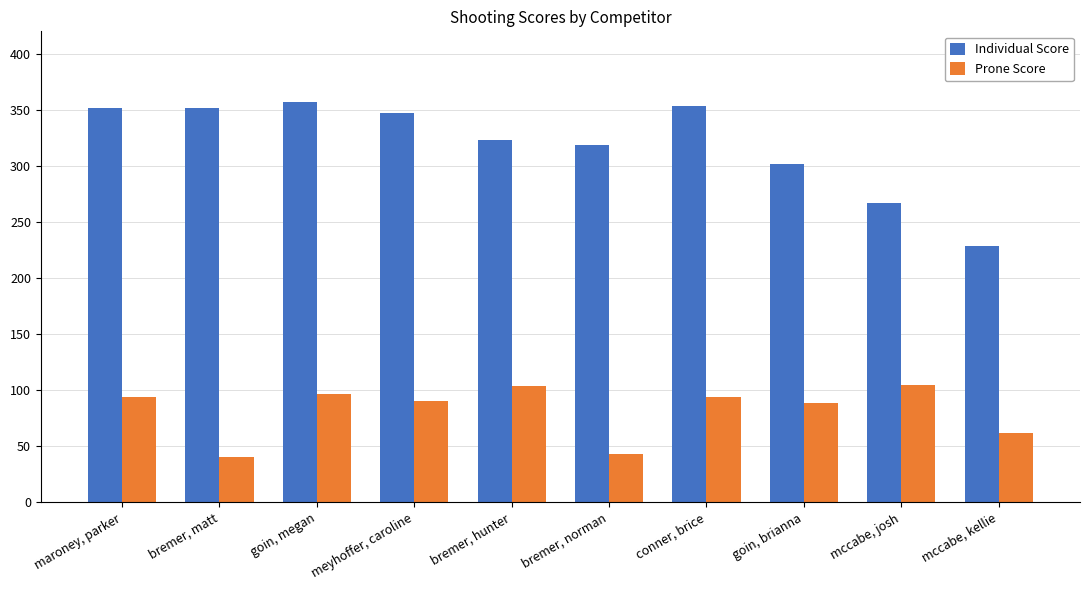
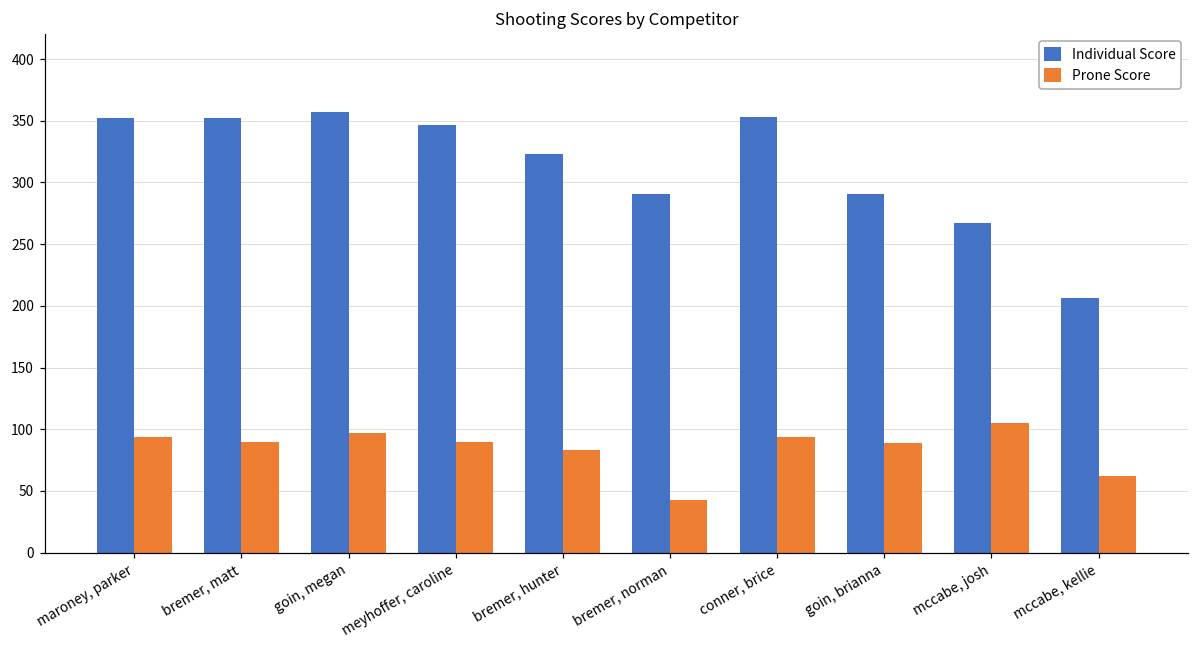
  {
    "Individual Score": {
      "maroney, parker": 352,
      "bremer, matt": 352,
      "goin, megan": 357,
      "meyhoffer, caroline": 347,
      "bremer, hunter": 323,
-     "bremer, norman": 319,
+     "bremer, norman": 291,
      "conner, brice": 353,
-     "goin, brianna": 302,
+     "goin, brianna": 291,
      "mccabe, josh": 267,
-     "mccabe, kellie": 229
+     "mccabe, kellie": 206
    },
    "Prone Score": {
      "maroney, parker": 94,
-     "bremer, matt": 40,
+     "bremer, matt": 90,
      "goin, megan": 97,
      "meyhoffer, caroline": 90,
-     "bremer, hunter": 104,
+     "bremer, hunter": 83,
      "bremer, norman": 43,
      "conner, brice": 94,
      "goin, brianna": 89,
      "mccabe, josh": 105,
      "mccabe, kellie": 62
    }
  }
